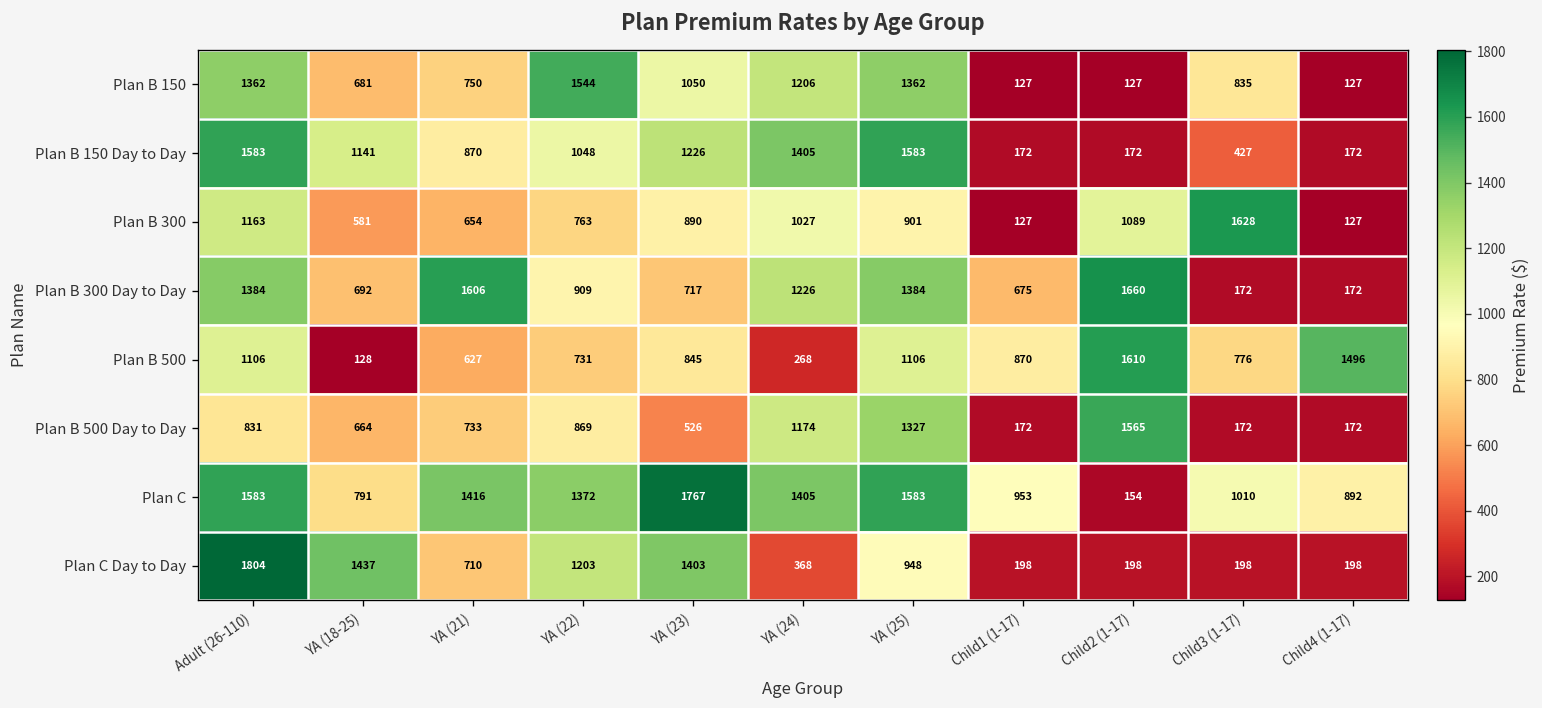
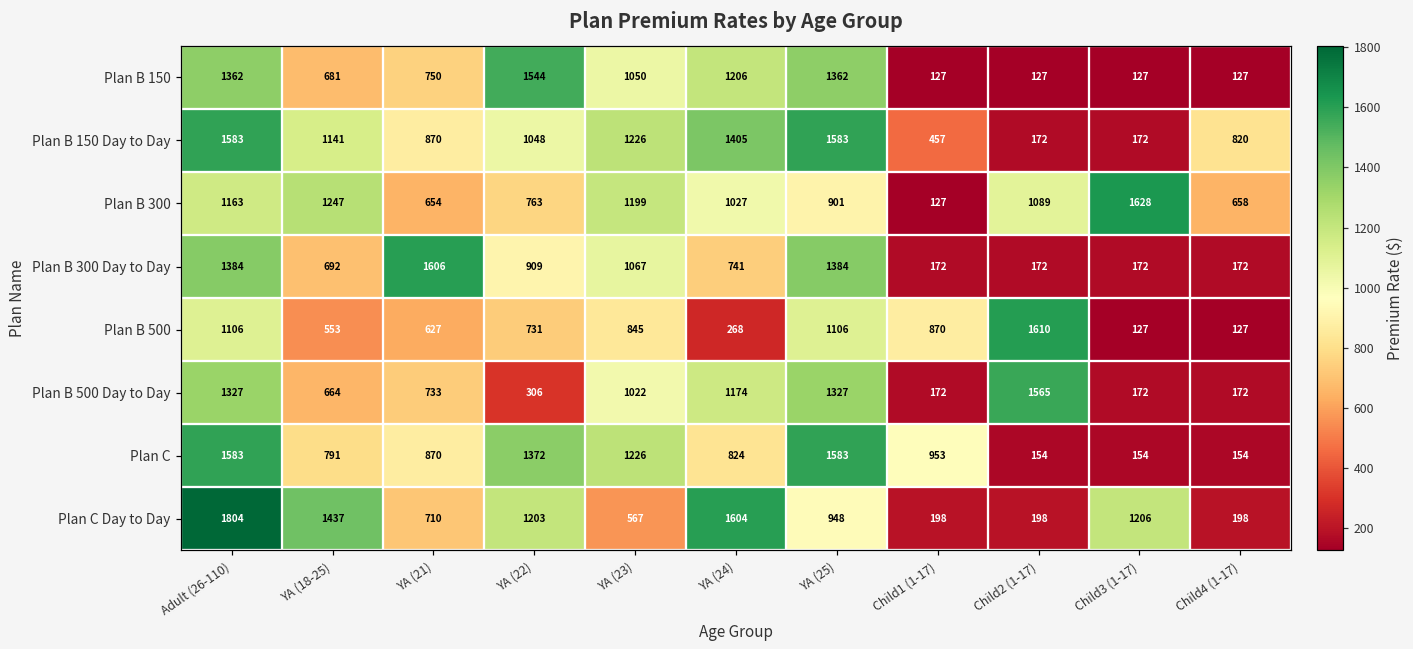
  {
    "Plan B 150": {
      "Adult (26-110)": 1362,
      "YA (18-25)": 681,
      "YA (21)": 750,
      "YA (22)": 1544,
      "YA (23)": 1050,
      "YA (24)": 1206,
      "YA (25)": 1362,
      "Child1 (1-17)": 127,
      "Child2 (1-17)": 127,
-     "Child3 (1-17)": 835,
+     "Child3 (1-17)": 127,
      "Child4 (1-17)": 127
    },
    "Plan B 150 Day to Day": {
      "Adult (26-110)": 1583,
      "YA (18-25)": 1141,
      "YA (21)": 870,
      "YA (22)": 1048,
      "YA (23)": 1226,
      "YA (24)": 1405,
      "YA (25)": 1583,
-     "Child1 (1-17)": 172,
+     "Child1 (1-17)": 457,
      "Child2 (1-17)": 172,
-     "Child3 (1-17)": 427,
-     "Child4 (1-17)": 172
+     "Child3 (1-17)": 172,
+     "Child4 (1-17)": 820
    },
    "Plan B 300": {
      "Adult (26-110)": 1163,
-     "YA (18-25)": 581,
+     "YA (18-25)": 1247,
      "YA (21)": 654,
      "YA (22)": 763,
-     "YA (23)": 890,
+     "YA (23)": 1199,
      "YA (24)": 1027,
      "YA (25)": 901,
      "Child1 (1-17)": 127,
      "Child2 (1-17)": 1089,
      "Child3 (1-17)": 1628,
-     "Child4 (1-17)": 127
+     "Child4 (1-17)": 658
    },
    "Plan B 300 Day to Day": {
      "Adult (26-110)": 1384,
      "YA (18-25)": 692,
      "YA (21)": 1606,
      "YA (22)": 909,
-     "YA (23)": 717,
-     "YA (24)": 1226,
+     "YA (23)": 1067,
+     "YA (24)": 741,
      "YA (25)": 1384,
-     "Child1 (1-17)": 675,
-     "Child2 (1-17)": 1660,
+     "Child1 (1-17)": 172,
+     "Child2 (1-17)": 172,
      "Child3 (1-17)": 172,
      "Child4 (1-17)": 172
    },
    "Plan B 500": {
      "Adult (26-110)": 1106,
-     "YA (18-25)": 128,
+     "YA (18-25)": 553,
      "YA (21)": 627,
      "YA (22)": 731,
      "YA (23)": 845,
      "YA (24)": 268,
      "YA (25)": 1106,
      "Child1 (1-17)": 870,
      "Child2 (1-17)": 1610,
-     "Child3 (1-17)": 776,
-     "Child4 (1-17)": 1496
+     "Child3 (1-17)": 127,
+     "Child4 (1-17)": 127
    },
    "Plan B 500 Day to Day": {
-     "Adult (26-110)": 831,
+     "Adult (26-110)": 1327,
      "YA (18-25)": 664,
      "YA (21)": 733,
-     "YA (22)": 869,
-     "YA (23)": 526,
+     "YA (22)": 306,
+     "YA (23)": 1022,
      "YA (24)": 1174,
      "YA (25)": 1327,
      "Child1 (1-17)": 172,
      "Child2 (1-17)": 1565,
      "Child3 (1-17)": 172,
      "Child4 (1-17)": 172
    },
    "Plan C": {
      "Adult (26-110)": 1583,
      "YA (18-25)": 791,
-     "YA (21)": 1416,
+     "YA (21)": 870,
      "YA (22)": 1372,
-     "YA (23)": 1767,
-     "YA (24)": 1405,
+     "YA (23)": 1226,
+     "YA (24)": 824,
      "YA (25)": 1583,
      "Child1 (1-17)": 953,
      "Child2 (1-17)": 154,
-     "Child3 (1-17)": 1010,
-     "Child4 (1-17)": 892
+     "Child3 (1-17)": 154,
+     "Child4 (1-17)": 154
    },
    "Plan C Day to Day": {
      "Adult (26-110)": 1804,
      "YA (18-25)": 1437,
      "YA (21)": 710,
      "YA (22)": 1203,
-     "YA (23)": 1403,
-     "YA (24)": 368,
+     "YA (23)": 567,
+     "YA (24)": 1604,
      "YA (25)": 948,
      "Child1 (1-17)": 198,
      "Child2 (1-17)": 198,
-     "Child3 (1-17)": 198,
+     "Child3 (1-17)": 1206,
      "Child4 (1-17)": 198
    }
  }
